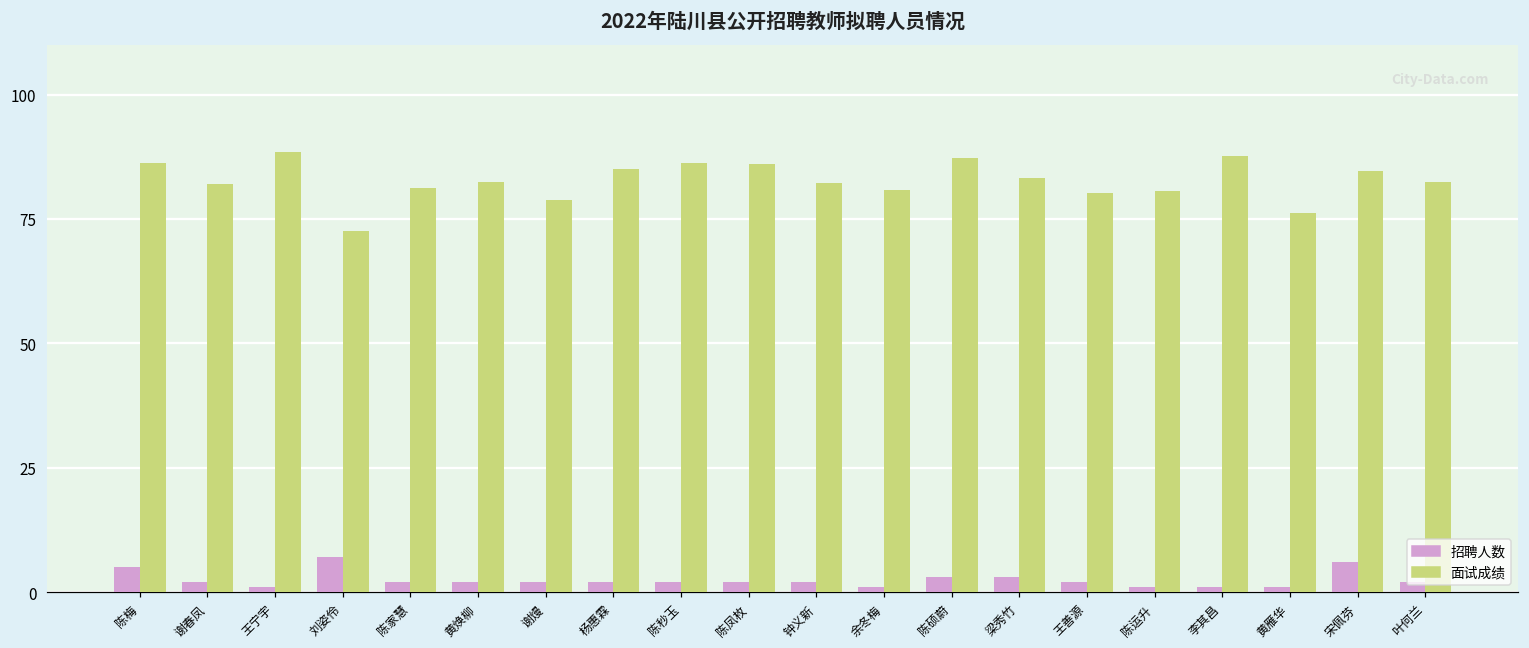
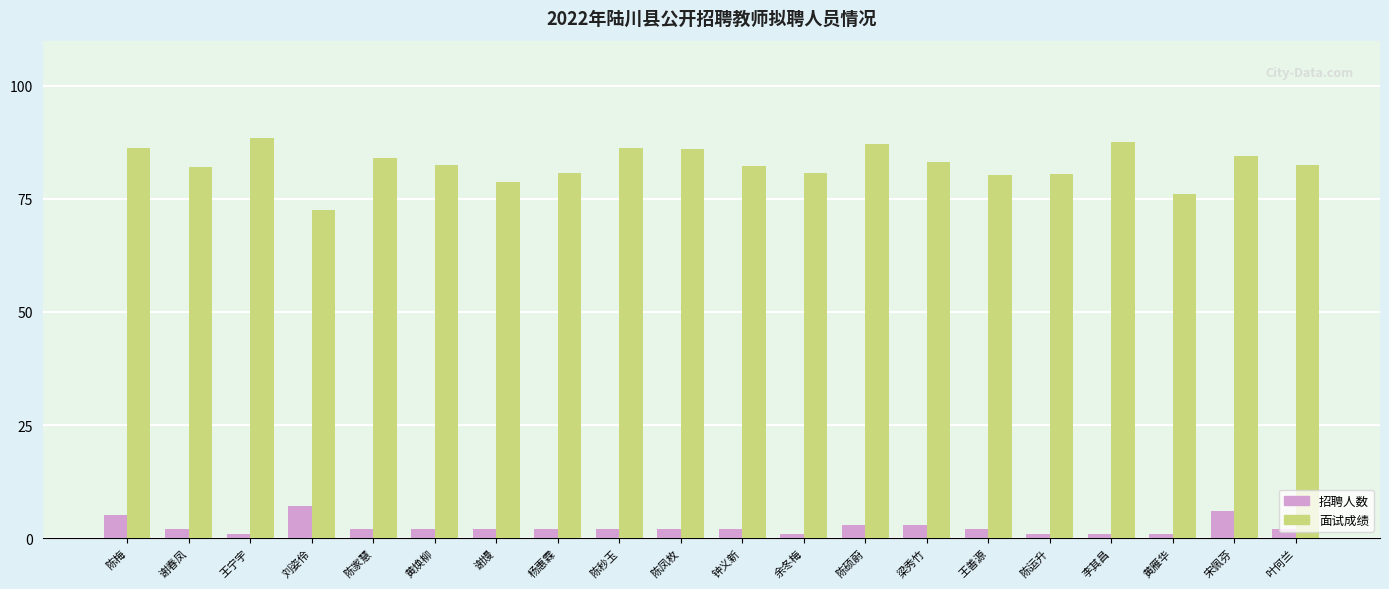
  {
    "招聘人数": {
      "陈梅": 5,
      "谢春凤": 2,
      "王宁宇": 1,
      "刘姿伶": 7,
      "陈家慧": 2,
      "黄焕柳": 2,
      "谢熳": 2,
      "杨惠霖": 2,
      "陈秒玉": 2,
      "陈凤枚": 2,
      "钟义新": 2,
      "余冬梅": 1,
      "陈硕蔚": 3,
      "梁秀竹": 3,
      "王善源": 2,
      "陈运升": 1,
      "李其昌": 1,
      "黄雁华": 1,
      "宋佩芬": 6
    },
    "面试成绩": {
      "陈梅": 86,
      "谢春凤": 82,
      "王宁宇": 88,
      "刘姿伶": 73,
-     "陈家慧": 81,
+     "陈家慧": 84,
      "黄焕柳": 82,
      "谢熳": 79,
-     "杨惠霖": 85,
+     "杨惠霖": 81,
      "陈秒玉": 86,
      "陈凤枚": 86,
      "钟义新": 82,
      "余冬梅": 81,
      "陈硕蔚": 87,
      "梁秀竹": 83,
      "王善源": 80,
      "陈运升": 81,
      "李其昌": 88,
      "黄雁华": 76,
      "宋佩芬": 85,
      "叶何兰": 82
    }
  }
